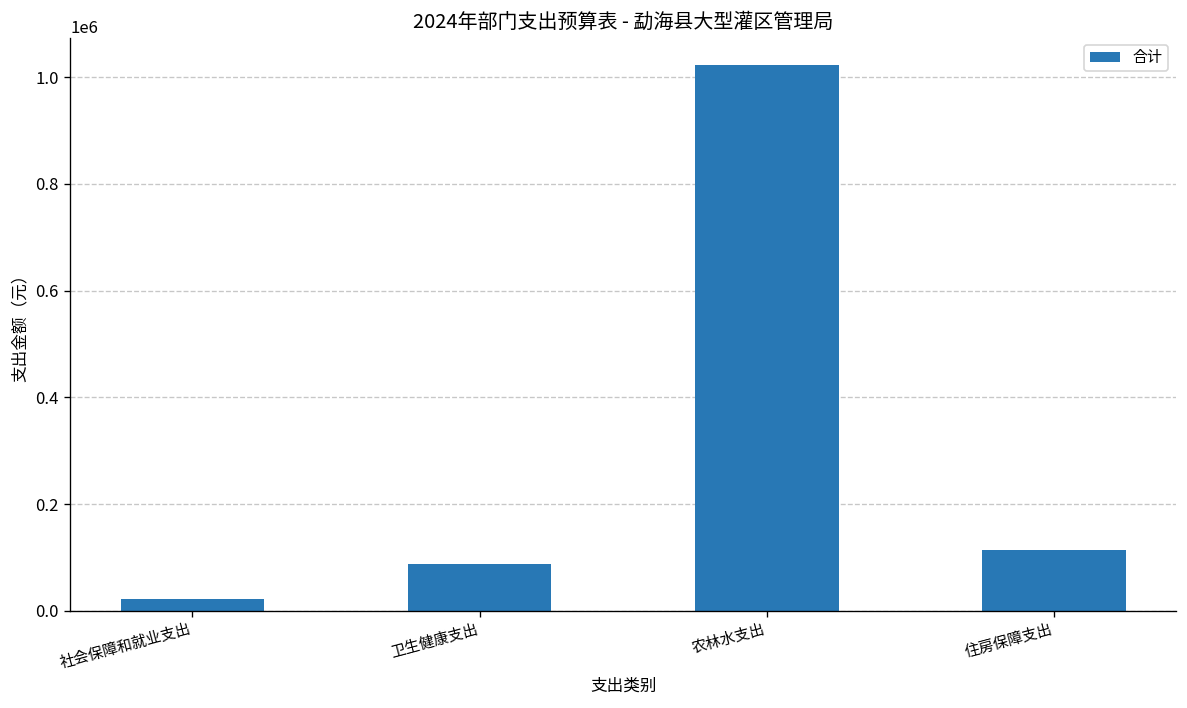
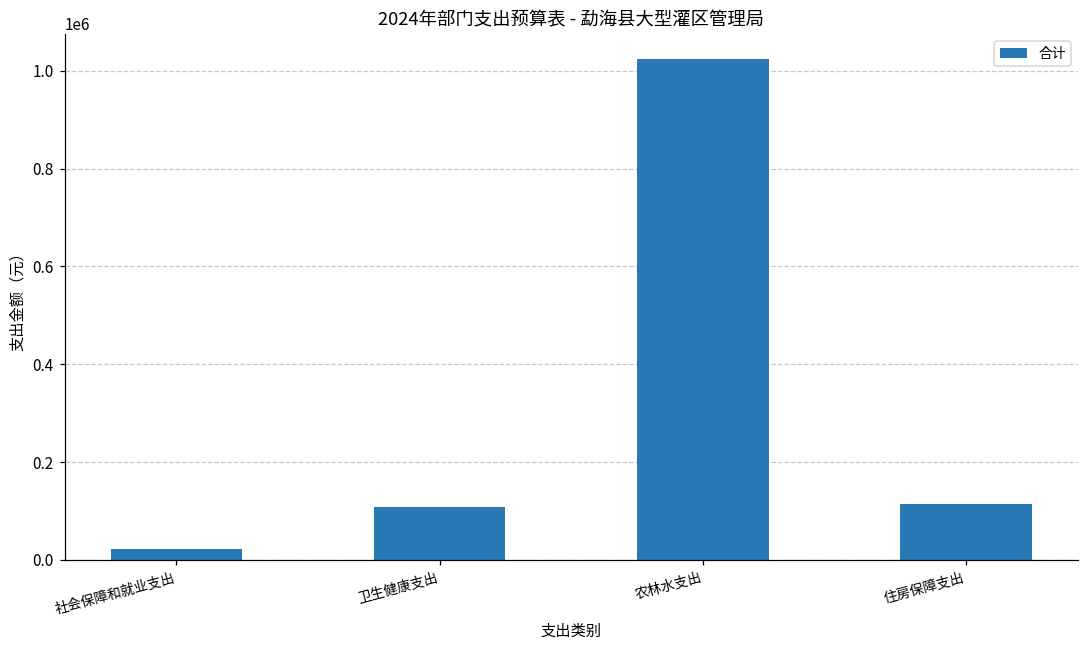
  {
    "社会保障和就业支出": 20000,
-   "卫生健康支出": 90000,
+   "卫生健康支出": 110000,
    "农林水支出": 1020000,
    "住房保障支出": 110000
  }
